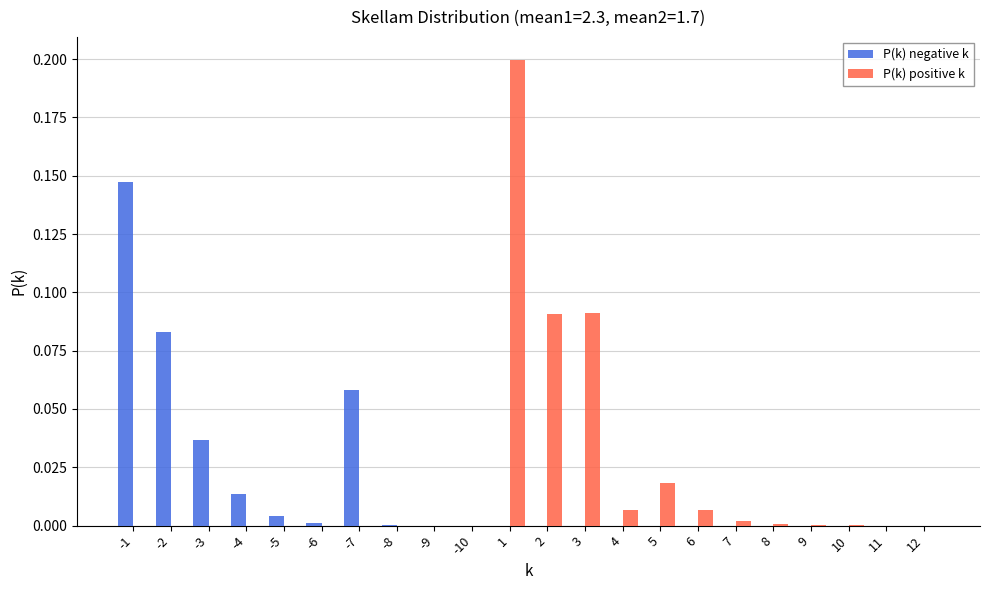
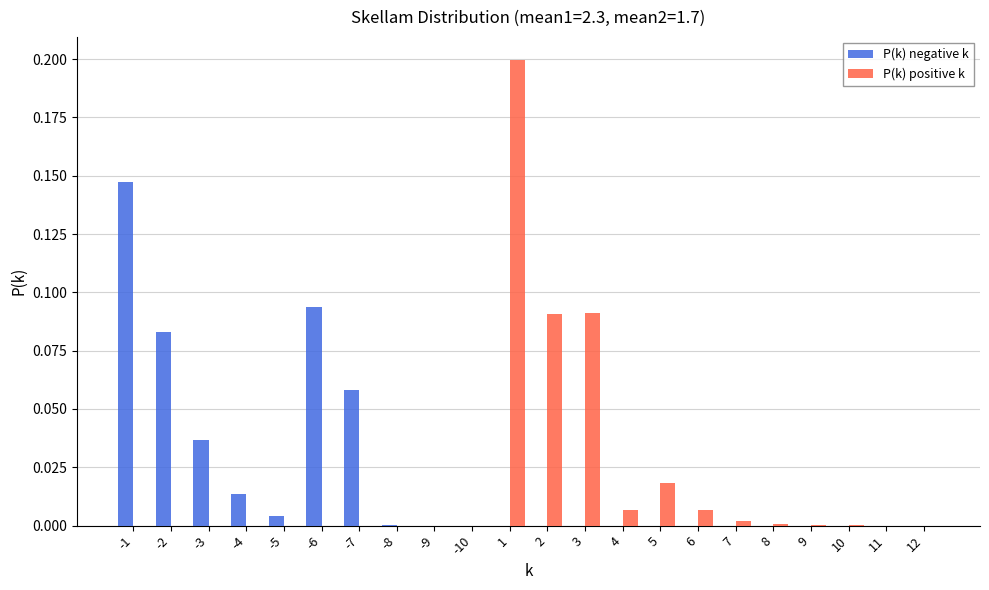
  {
    "P(k) negative k": {
      "-1": 0.147,
      "-2": 0.083,
      "-3": 0.037,
      "-4": 0.013,
      "-5": 0.004,
-     "-6": 0.001,
+     "-6": 0.094,
      "-7": 0.058,
      "1": 0.000,
      "2": 0.000,
      "3": 0.000,
      "4": 0.000,
      "5": 0.000,
      "6": 0.000,
      "7": 0.000,
      "8": 0.000,
      "9": 0.000,
      "10": 0.000,
      "11": 0.000,
      "12": 0.000
    },
    "P(k) positive k": {
      "-1": 0.000,
      "-2": 0.000,
      "-3": 0.000,
      "-4": 0.000,
      "-5": 0.000,
      "-6": 0.000,
      "-7": 0.000,
      "-8": 0.000,
      "-9": 0.000,
      "-10": 0.000,
      "1": 0.200,
      "2": 0.091,
      "3": 0.091,
      "4": 0.007,
      "5": 0.018,
      "6": 0.006,
      "7": 0.002
    }
  }
